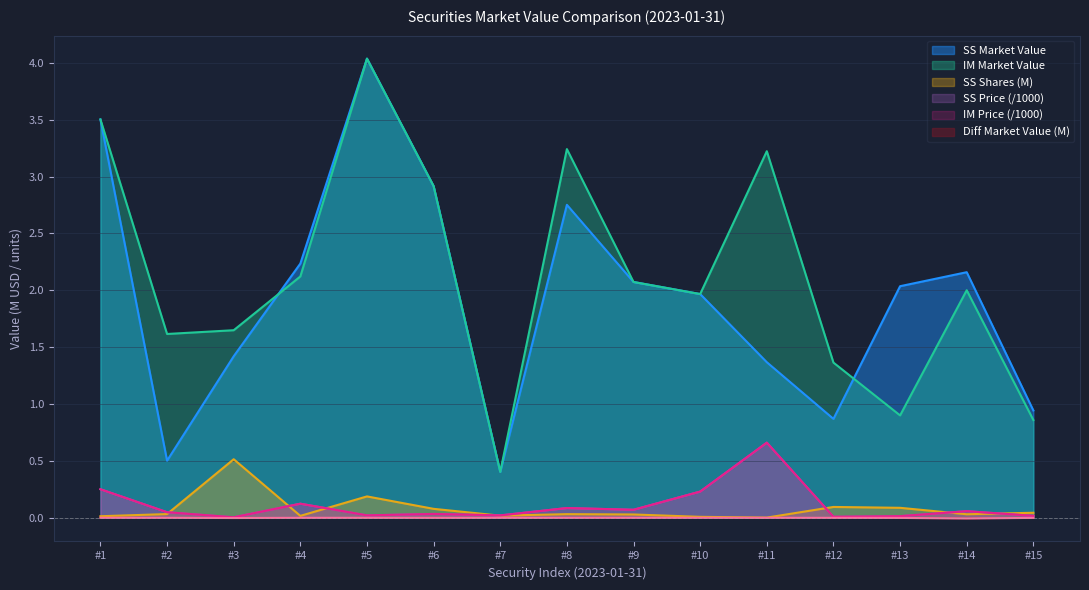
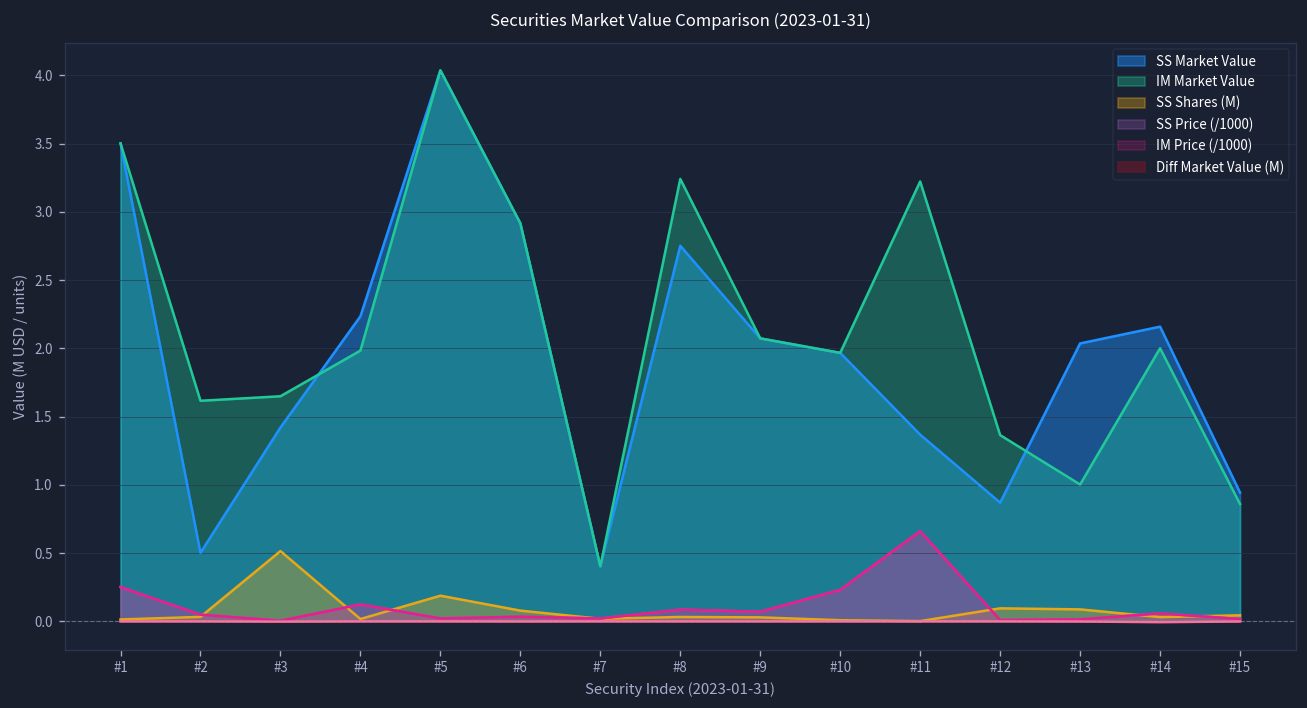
  {
    "SS Market Value": {
      "#2": 0.50,
      "#3": 1.42,
      "#4": 2.23,
      "#8": 2.75,
      "#11": 1.37,
      "#12": 0.87,
      "#13": 2.04,
      "#14": 2.16,
      "#15": 0.94
    },
    "IM Market Value": {
      "#2": 1.62,
      "#3": 1.65,
-     "#4": 2.12,
+     "#4": 1.98,
      "#8": 3.24,
      "#11": 3.22,
      "#12": 1.36,
-     "#13": 0.90,
+     "#13": 1.00,
      "#14": 2.00,
      "#15": 0.86
    },
    "SS Shares (M)": {
      "#3": 0.51,
      "#5": 0.19,
      "#6": 0.08,
      "#8": 0.03,
      "#9": 0.03,
      "#12": 0.10,
      "#13": 0.09,
      "#14": 0.03,
      "#15": 0.04
    }
  }
